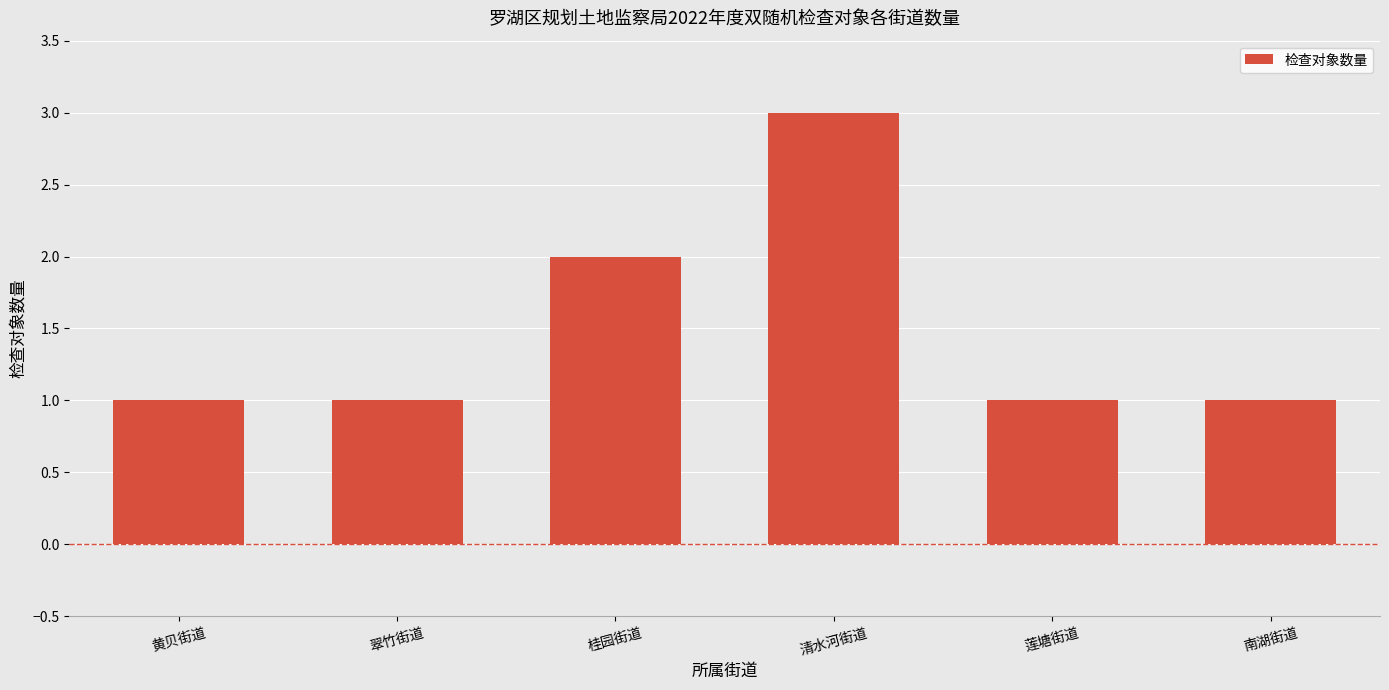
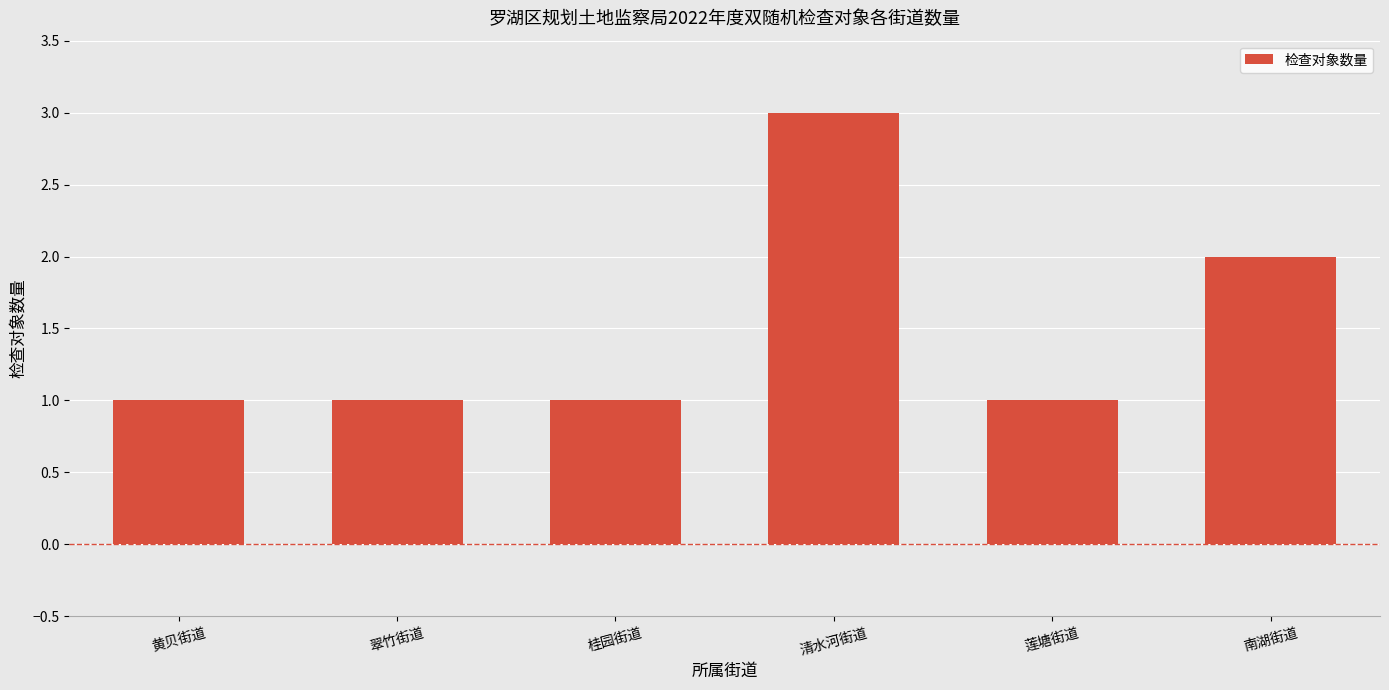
  {
    "黄贝街道": 1,
    "翠竹街道": 1,
-   "桂园街道": 2,
+   "桂园街道": 1,
    "清水河街道": 3,
    "莲塘街道": 1,
-   "南湖街道": 1
+   "南湖街道": 2
  }
